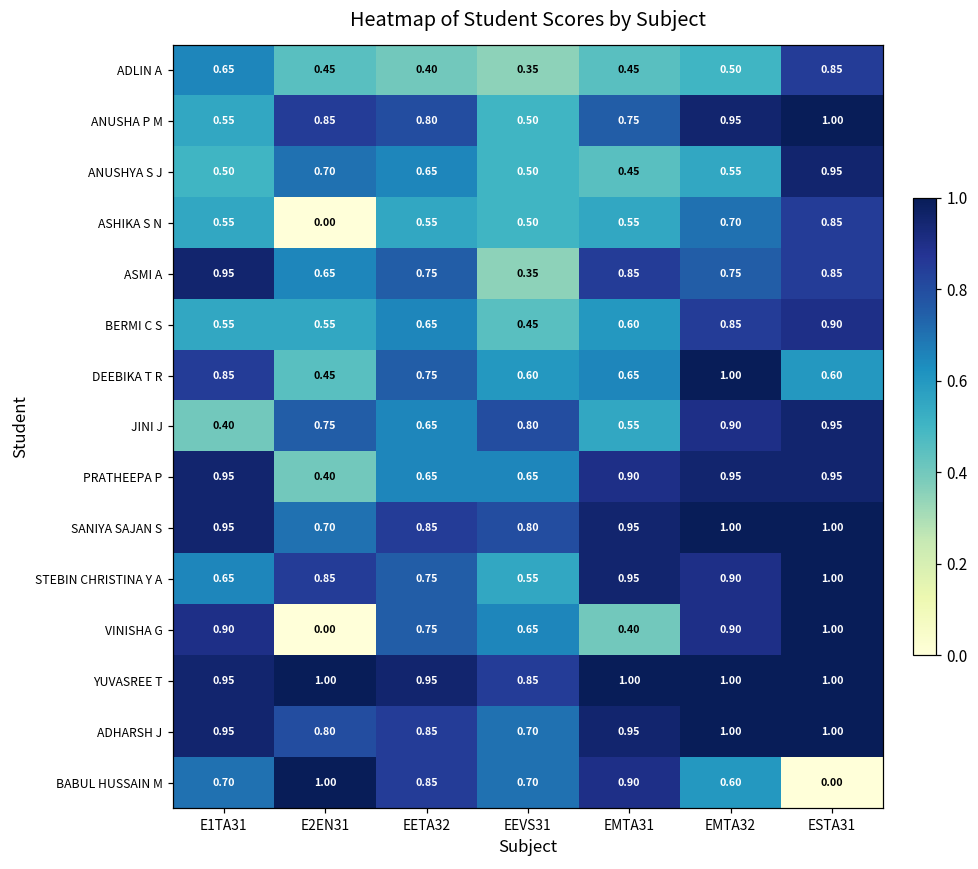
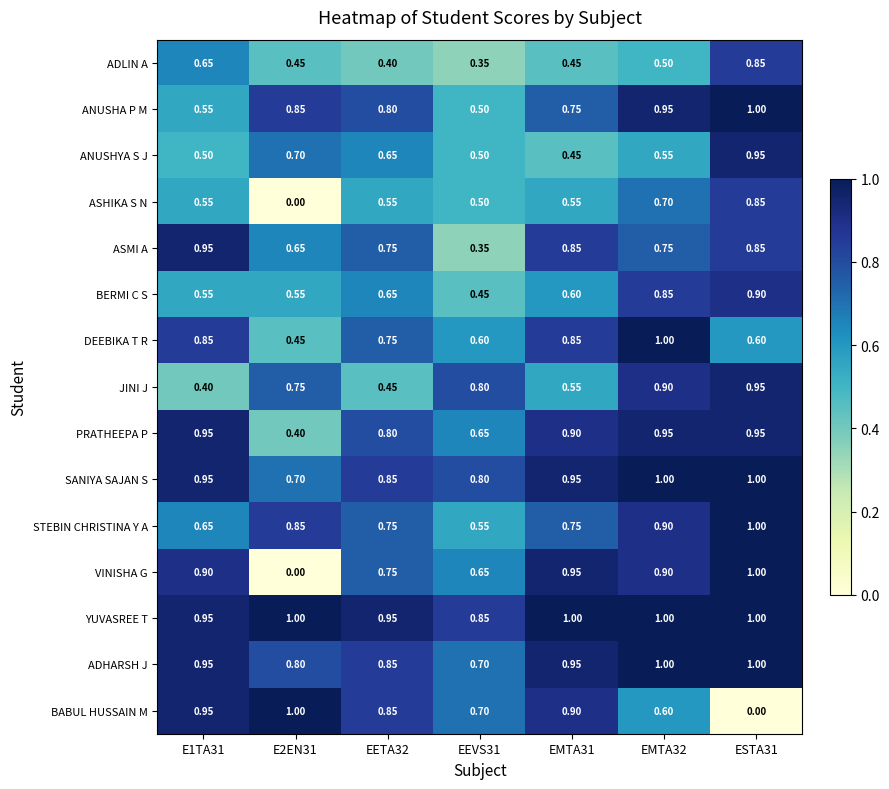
  {
    "ADLIN A": {
      "E1TA31": 0.65,
      "E2EN31": 0.45,
      "EETA32": 0.40,
      "EEVS31": 0.35,
      "EMTA31": 0.45,
      "EMTA32": 0.50,
      "ESTA31": 0.85
    },
    "ANUSHA P M": {
      "E1TA31": 0.55,
      "E2EN31": 0.85,
      "EETA32": 0.80,
      "EEVS31": 0.50,
      "EMTA31": 0.75,
      "EMTA32": 0.95,
      "ESTA31": 1.00
    },
    "ANUSHYA S J": {
      "E1TA31": 0.50,
      "E2EN31": 0.70,
      "EETA32": 0.65,
      "EEVS31": 0.50,
      "EMTA31": 0.45,
      "EMTA32": 0.55,
      "ESTA31": 0.95
    },
    "ASHIKA S N": {
      "E1TA31": 0.55,
      "E2EN31": 0.00,
      "EETA32": 0.55,
      "EEVS31": 0.50,
      "EMTA31": 0.55,
      "EMTA32": 0.70,
      "ESTA31": 0.85
    },
    "ASMI A": {
      "E1TA31": 0.95,
      "E2EN31": 0.65,
      "EETA32": 0.75,
      "EEVS31": 0.35,
      "EMTA31": 0.85,
      "EMTA32": 0.75,
      "ESTA31": 0.85
    },
    "BERMI C S": {
      "E1TA31": 0.55,
      "E2EN31": 0.55,
      "EETA32": 0.65,
      "EEVS31": 0.45,
      "EMTA31": 0.60,
      "EMTA32": 0.85,
      "ESTA31": 0.90
    },
    "DEEBIKA T R": {
      "E1TA31": 0.85,
      "E2EN31": 0.45,
      "EETA32": 0.75,
      "EEVS31": 0.60,
-     "EMTA31": 0.65,
+     "EMTA31": 0.85,
      "EMTA32": 1.00,
      "ESTA31": 0.60
    },
    "JINI J": {
      "E1TA31": 0.40,
      "E2EN31": 0.75,
-     "EETA32": 0.65,
+     "EETA32": 0.45,
      "EEVS31": 0.80,
      "EMTA31": 0.55,
      "EMTA32": 0.90,
      "ESTA31": 0.95
    },
    "PRATHEEPA P": {
      "E1TA31": 0.95,
      "E2EN31": 0.40,
-     "EETA32": 0.65,
+     "EETA32": 0.80,
      "EEVS31": 0.65,
      "EMTA31": 0.90,
      "EMTA32": 0.95,
      "ESTA31": 0.95
    },
    "SANIYA SAJAN S": {
      "E1TA31": 0.95,
      "E2EN31": 0.70,
      "EETA32": 0.85,
      "EEVS31": 0.80,
      "EMTA31": 0.95,
      "EMTA32": 1.00,
      "ESTA31": 1.00
    },
    "STEBIN CHRISTINA Y A": {
      "E1TA31": 0.65,
      "E2EN31": 0.85,
      "EETA32": 0.75,
      "EEVS31": 0.55,
-     "EMTA31": 0.95,
+     "EMTA31": 0.75,
      "EMTA32": 0.90,
      "ESTA31": 1.00
    },
    "VINISHA G": {
      "E1TA31": 0.90,
      "E2EN31": 0.00,
      "EETA32": 0.75,
      "EEVS31": 0.65,
-     "EMTA31": 0.40,
+     "EMTA31": 0.95,
      "EMTA32": 0.90,
      "ESTA31": 1.00
    },
    "YUVASREE T": {
      "E1TA31": 0.95,
      "E2EN31": 1.00,
      "EETA32": 0.95,
      "EEVS31": 0.85,
      "EMTA31": 1.00,
      "EMTA32": 1.00,
      "ESTA31": 1.00
    },
    "ADHARSH J": {
      "E1TA31": 0.95,
      "E2EN31": 0.80,
      "EETA32": 0.85,
      "EEVS31": 0.70,
      "EMTA31": 0.95,
      "EMTA32": 1.00,
      "ESTA31": 1.00
    },
    "BABUL HUSSAIN M": {
-     "E1TA31": 0.70,
+     "E1TA31": 0.95,
      "E2EN31": 1.00,
      "EETA32": 0.85,
      "EEVS31": 0.70,
      "EMTA31": 0.90,
      "EMTA32": 0.60,
      "ESTA31": 0.00
    }
  }
